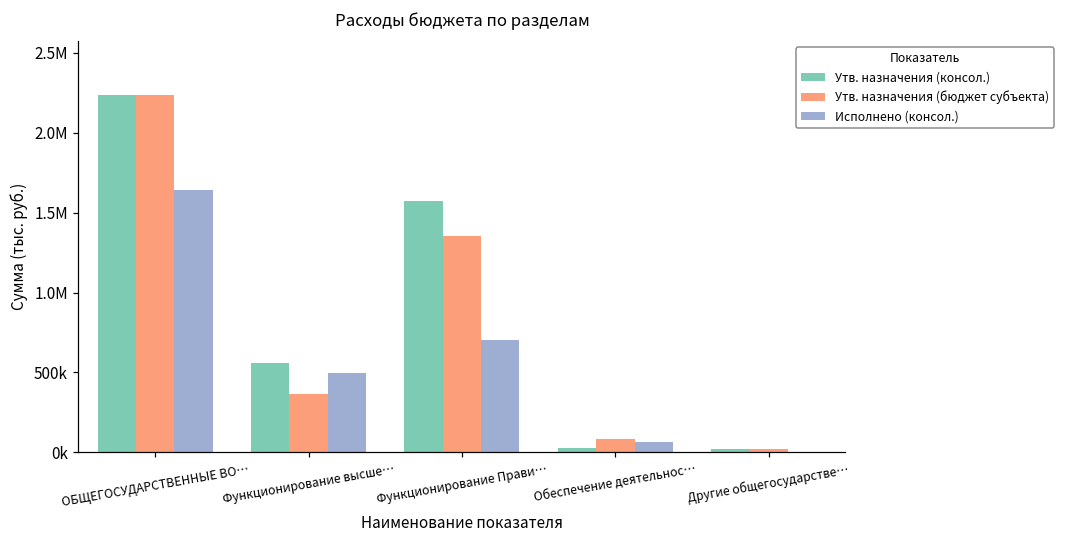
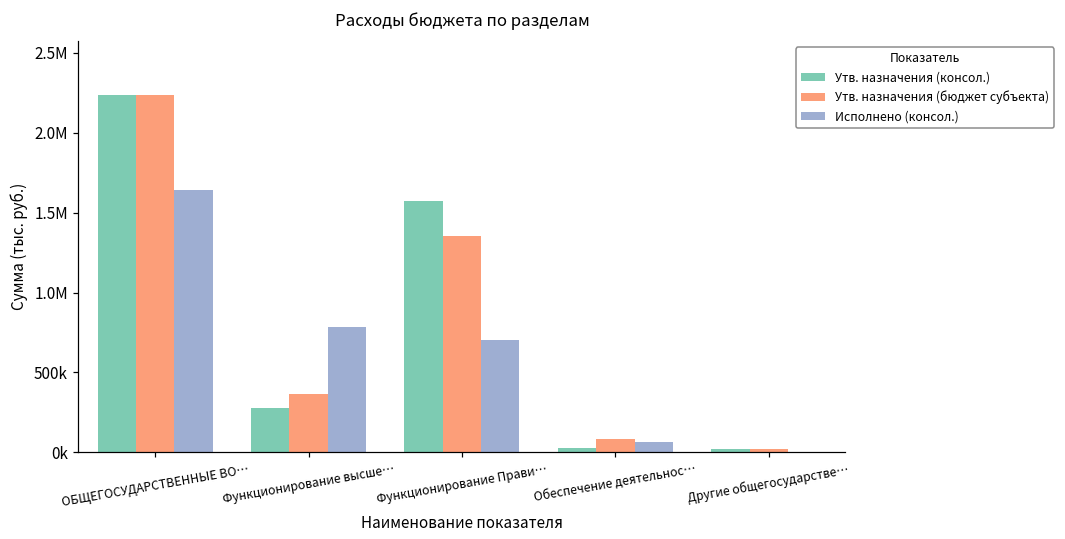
  {
    "Утв. назначения (консол.)": {
      "ОБЩЕГОСУДАРСТВЕННЫЕ ВО…": 2240000,
-     "Функционирование высше…": 560000,
+     "Функционирование высше…": 270000,
      "Функционирование Прави…": 1570000,
      "Обеспечение деятельнос…": 30000,
      "Другие общегосударстве…": 20000
    },
    "Утв. назначения (бюджет субъекта)": {
      "ОБЩЕГОСУДАРСТВЕННЫЕ ВО…": 2240000,
      "Функционирование высше…": 360000,
      "Функционирование Прави…": 1360000,
      "Обеспечение деятельнос…": 90000,
      "Другие общегосударстве…": 20000
    },
    "Исполнено (консол.)": {
      "ОБЩЕГОСУДАРСТВЕННЫЕ ВО…": 1640000,
-     "Функционирование высше…": 500000,
+     "Функционирование высше…": 780000,
      "Функционирование Прави…": 700000,
      "Обеспечение деятельнос…": 60000,
      "Другие общегосударстве…": 0
    }
  }
